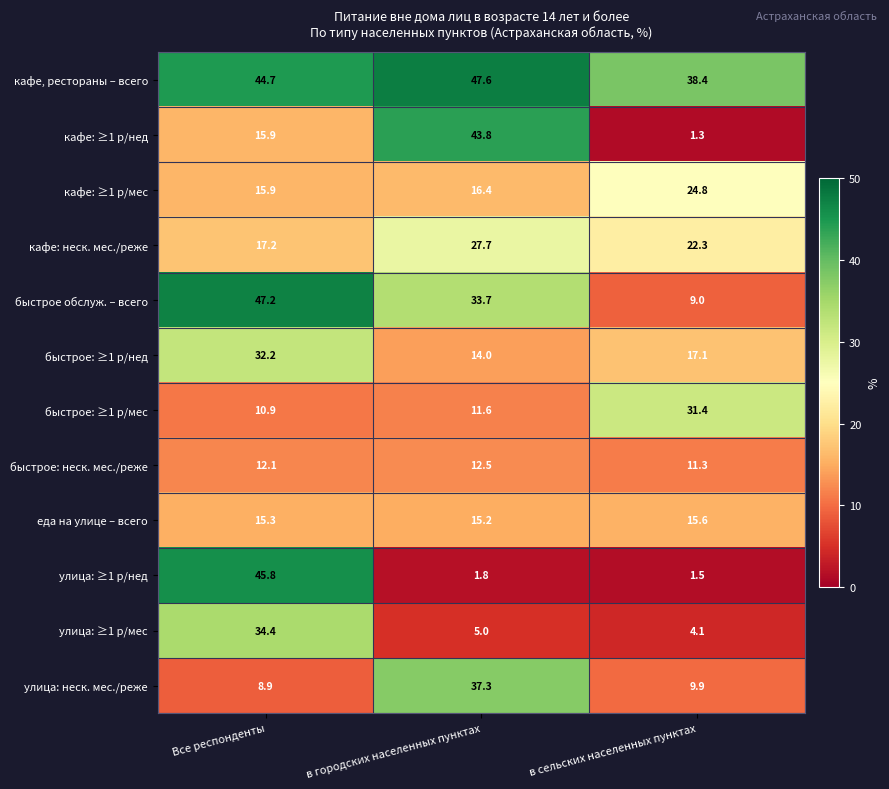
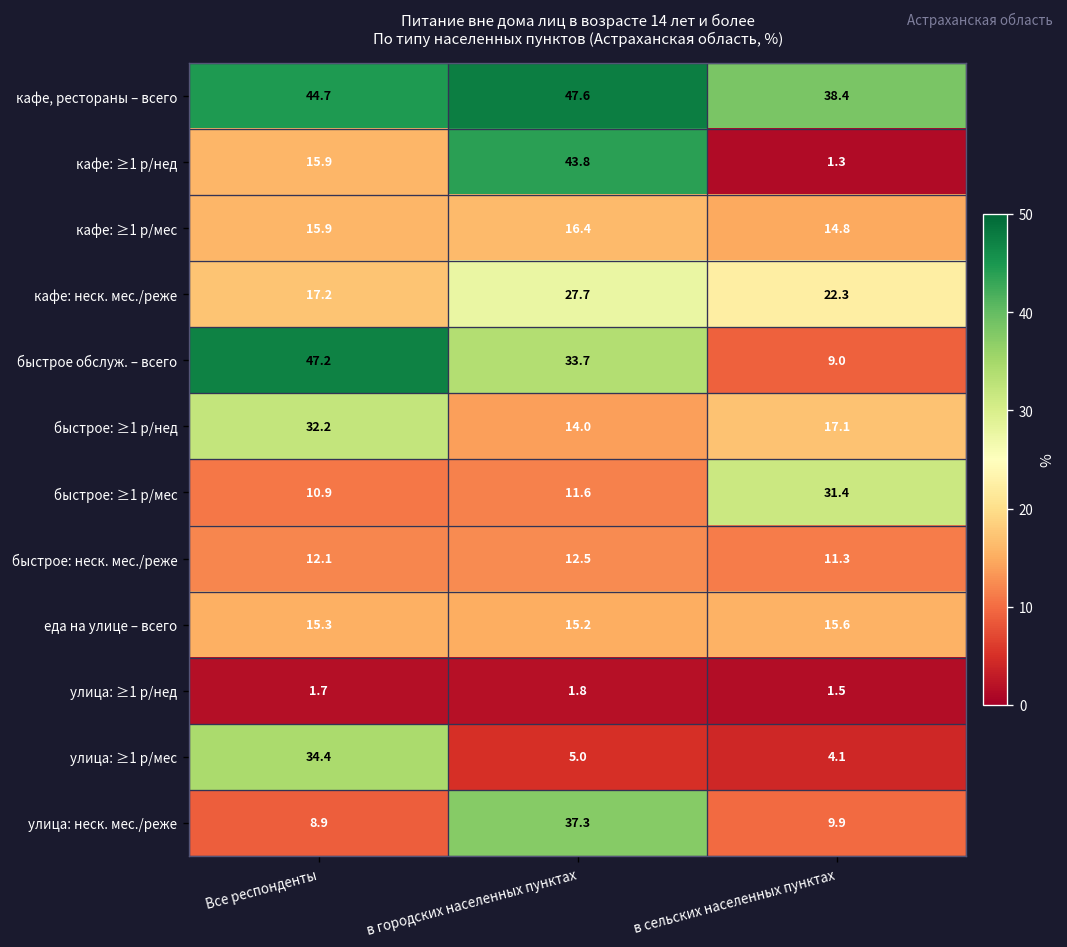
  {
    "кафе, рестораны – всего": {
      "Все респонденты": 44.7,
      "в городских населенных пунктах": 47.6,
      "в сельских населенных пунктах": 38.4
    },
    "кафе: ≥1 р/нед": {
      "Все респонденты": 15.9,
      "в городских населенных пунктах": 43.8,
      "в сельских населенных пунктах": 1.3
    },
    "кафе: ≥1 р/мес": {
      "Все респонденты": 15.9,
      "в городских населенных пунктах": 16.4,
-     "в сельских населенных пунктах": 24.8
+     "в сельских населенных пунктах": 14.8
    },
    "кафе: неск. мес./реже": {
      "Все респонденты": 17.2,
      "в городских населенных пунктах": 27.7,
      "в сельских населенных пунктах": 22.3
    },
    "быстрое обслуж. – всего": {
      "Все респонденты": 47.2,
      "в городских населенных пунктах": 33.7,
      "в сельских населенных пунктах": 9.0
    },
    "быстрое: ≥1 р/нед": {
      "Все респонденты": 32.2,
      "в городских населенных пунктах": 14.0,
      "в сельских населенных пунктах": 17.1
    },
    "быстрое: ≥1 р/мес": {
      "Все респонденты": 10.9,
      "в городских населенных пунктах": 11.6,
      "в сельских населенных пунктах": 31.4
    },
    "быстрое: неск. мес./реже": {
      "Все респонденты": 12.1,
      "в городских населенных пунктах": 12.5,
      "в сельских населенных пунктах": 11.3
    },
    "еда на улице – всего": {
      "Все респонденты": 15.3,
      "в городских населенных пунктах": 15.2,
      "в сельских населенных пунктах": 15.6
    },
    "улица: ≥1 р/нед": {
-     "Все респонденты": 45.8,
+     "Все респонденты": 1.7,
      "в городских населенных пунктах": 1.8,
      "в сельских населенных пунктах": 1.5
    },
    "улица: ≥1 р/мес": {
      "Все респонденты": 34.4,
      "в городских населенных пунктах": 5.0,
      "в сельских населенных пунктах": 4.1
    },
    "улица: неск. мес./реже": {
      "Все респонденты": 8.9,
      "в городских населенных пунктах": 37.3,
      "в сельских населенных пунктах": 9.9
    }
  }
